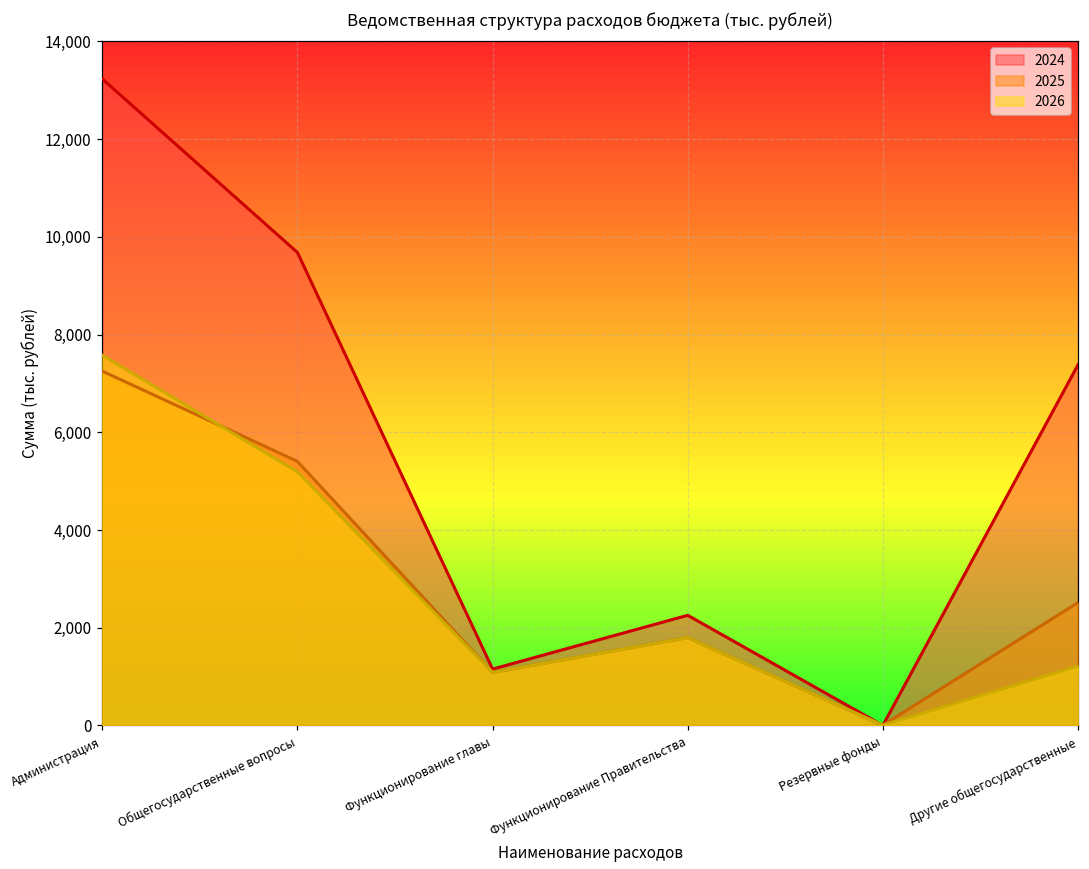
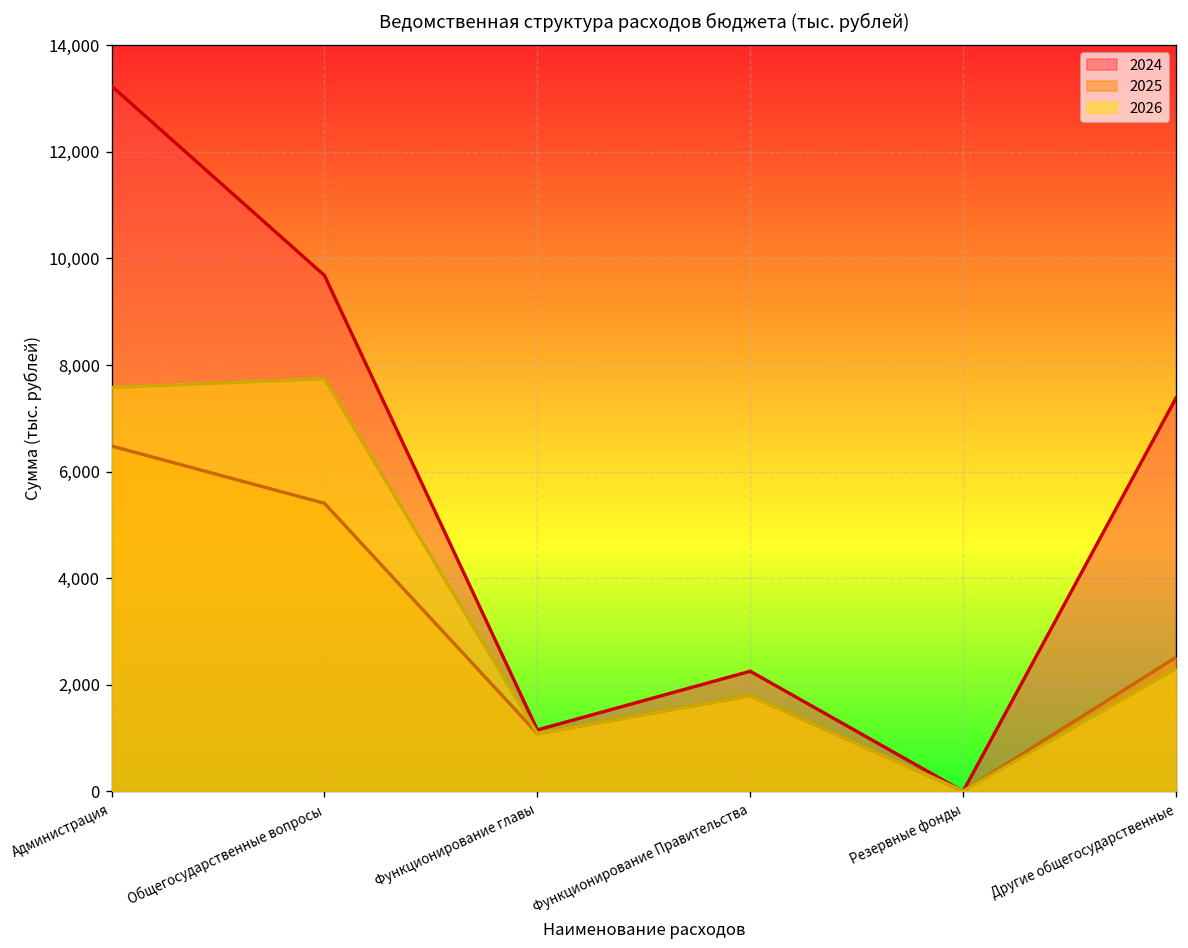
  {
    "2024": {
      "Администрация": "13,200",
      "Общегосударственные вопросы": "9,700",
      "Функционирование главы": "1,200",
      "Функционирование Правительства": "2,300",
      "Другие общегосударственные": "7,400"
    },
    "2025": {
-     "Администрация": "7,300",
+     "Администрация": "6,500",
      "Общегосударственные вопросы": "5,400",
      "Другие общегосударственные": "2,500"
    },
    "2026": {
      "Администрация": "7,600",
-     "Общегосударственные вопросы": "5,200",
-     "Другие общегосударственные": "1,200"
+     "Общегосударственные вопросы": "7,700",
+     "Другие общегосударственные": "2,300"
    }
  }
